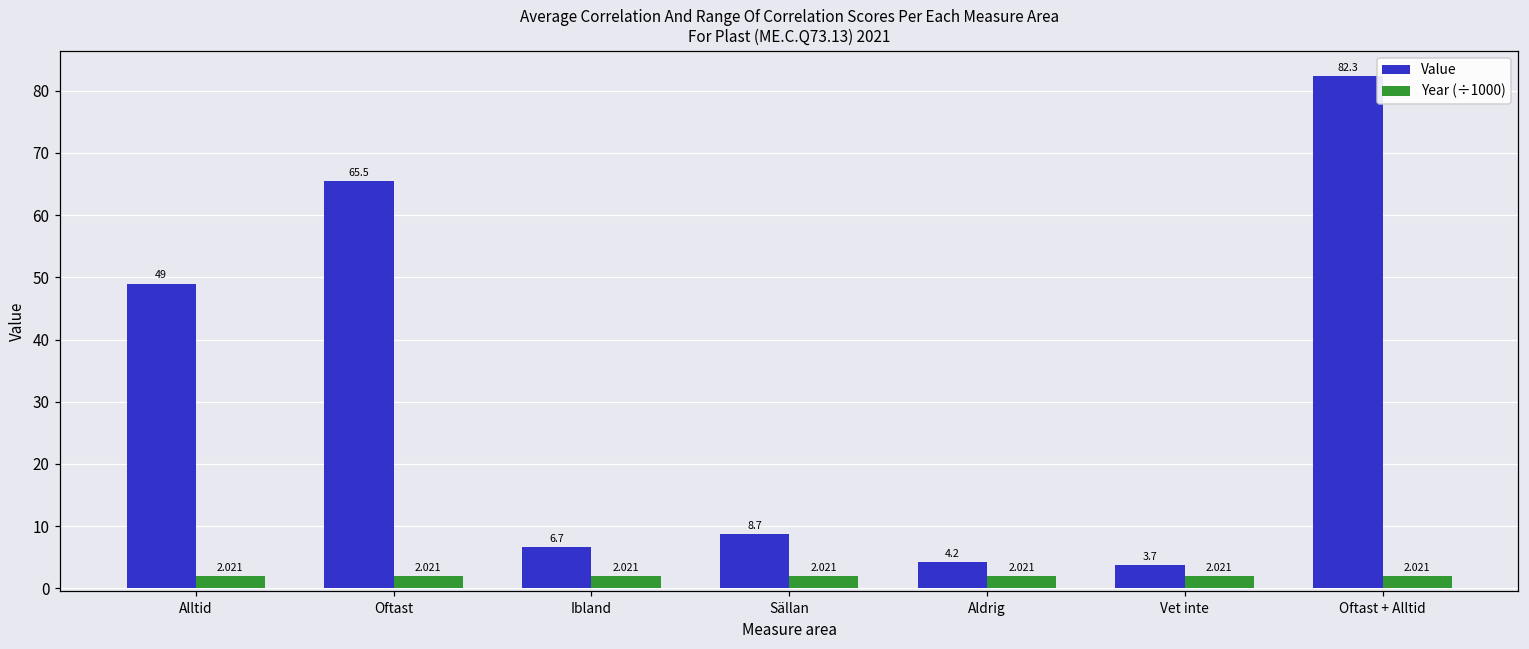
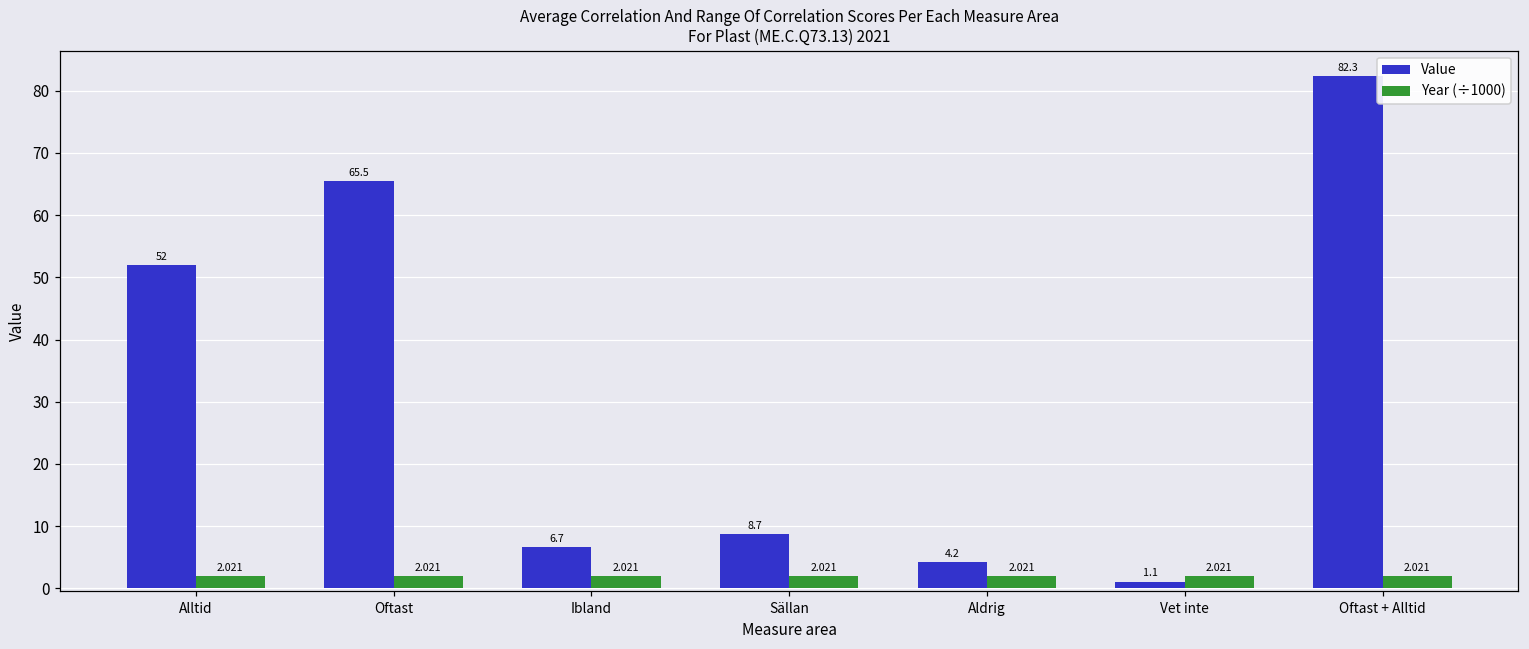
  {
    "Value": {
-     "Alltid": 49,
+     "Alltid": 52,
      "Oftast": 65.5,
      "Ibland": 6.7,
      "Sällan": 8.7,
      "Aldrig": 4.2,
-     "Vet inte": 3.7,
+     "Vet inte": 1.1,
      "Oftast + Alltid": 82.3
    },
    "Year (÷1000)": {
      "Alltid": 2.021,
      "Oftast": 2.021,
      "Ibland": 2.021,
      "Sällan": 2.021,
      "Aldrig": 2.021,
      "Vet inte": 2.021,
      "Oftast + Alltid": 2.021
    }
  }
